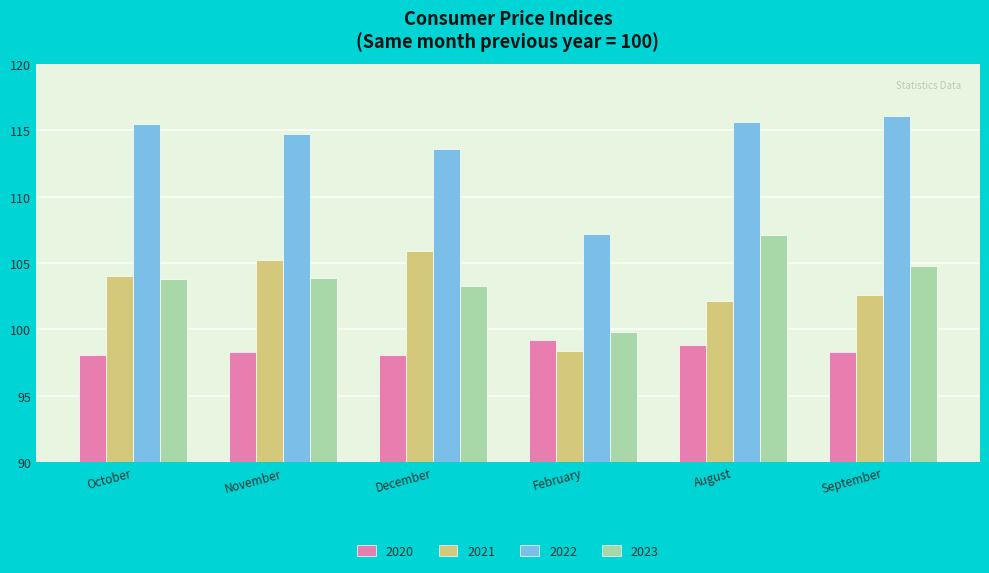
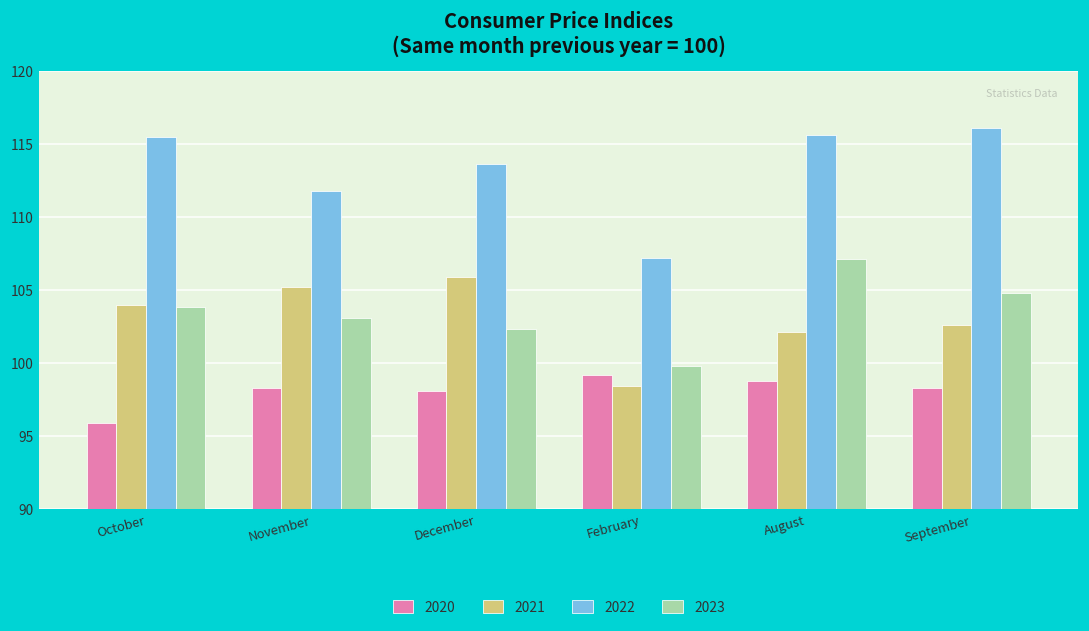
  {
    "2020": {
-     "October": 98.1,
+     "October": 95.9,
      "November": 98.3,
      "December": 98.1,
      "February": 99.2,
      "August": 98.8,
      "September": 98.3
    },
    "2021": {
      "October": 104.0,
      "November": 105.2,
      "December": 105.9,
      "February": 98.4,
      "August": 102.1,
      "September": 102.6
    },
    "2022": {
      "October": 115.5,
-     "November": 114.7,
+     "November": 111.8,
      "December": 113.6,
      "February": 107.2,
      "August": 115.6,
      "September": 116.1
    },
    "2023": {
      "October": 103.8,
-     "November": 103.9,
-     "December": 103.3,
+     "November": 103.1,
+     "December": 102.3,
      "February": 99.8,
      "August": 107.1,
      "September": 104.8
    }
  }
